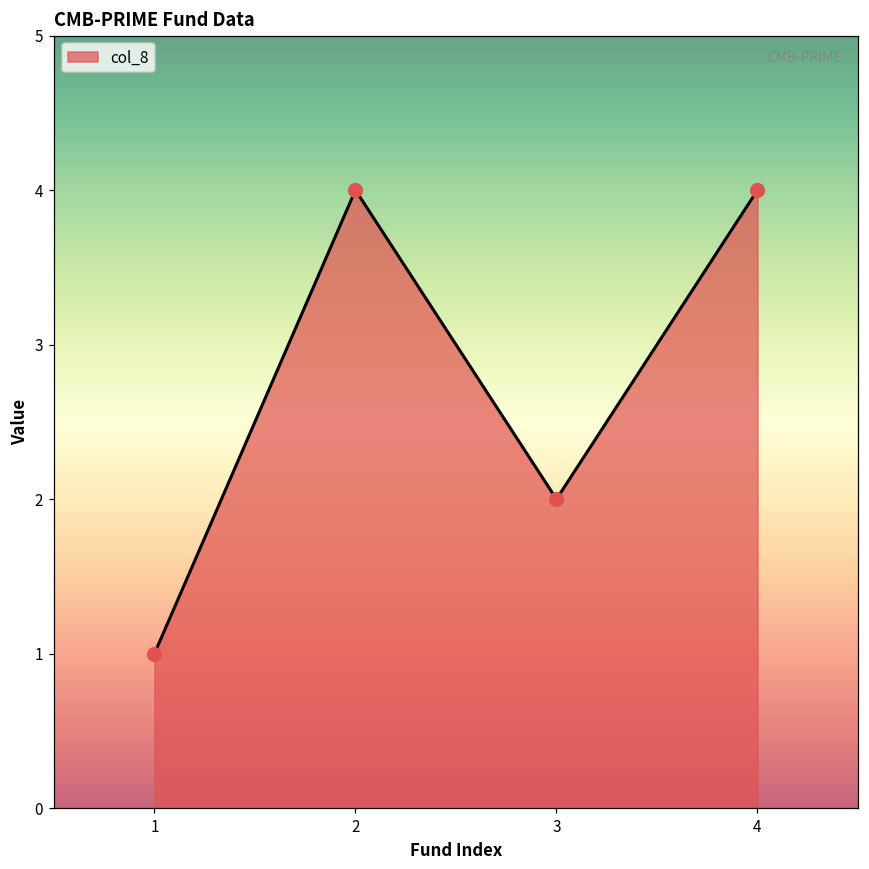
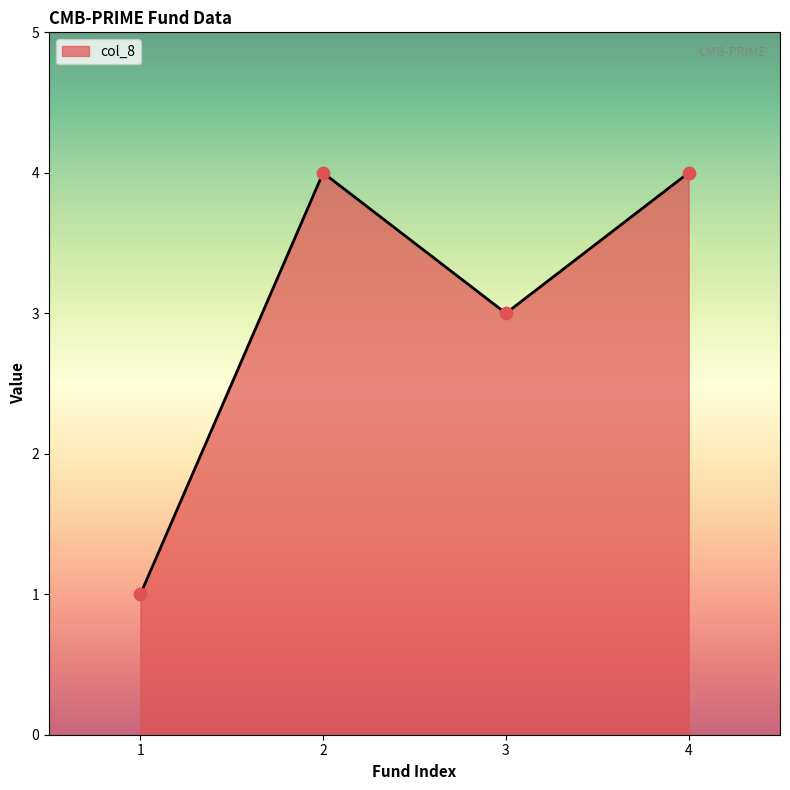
  {
    "1": 1,
    "2": 4,
-   "3": 2,
+   "3": 3,
    "4": 4
  }
